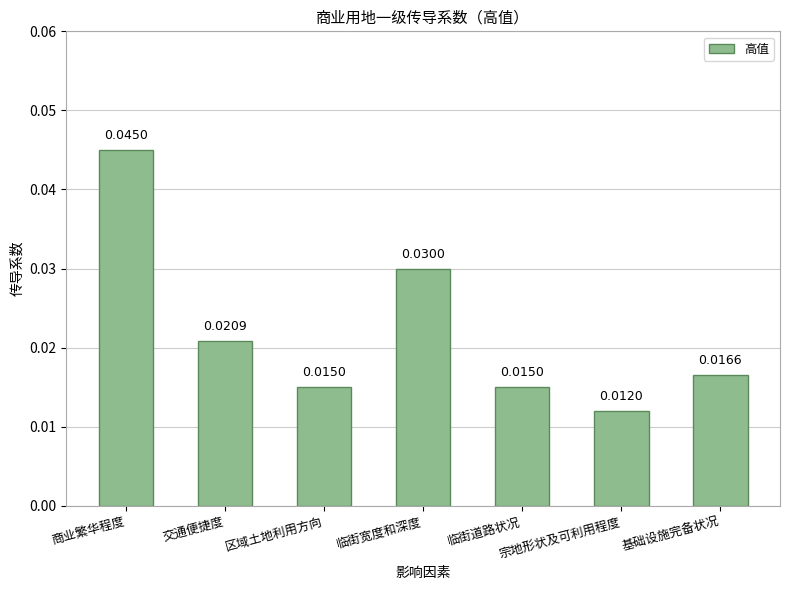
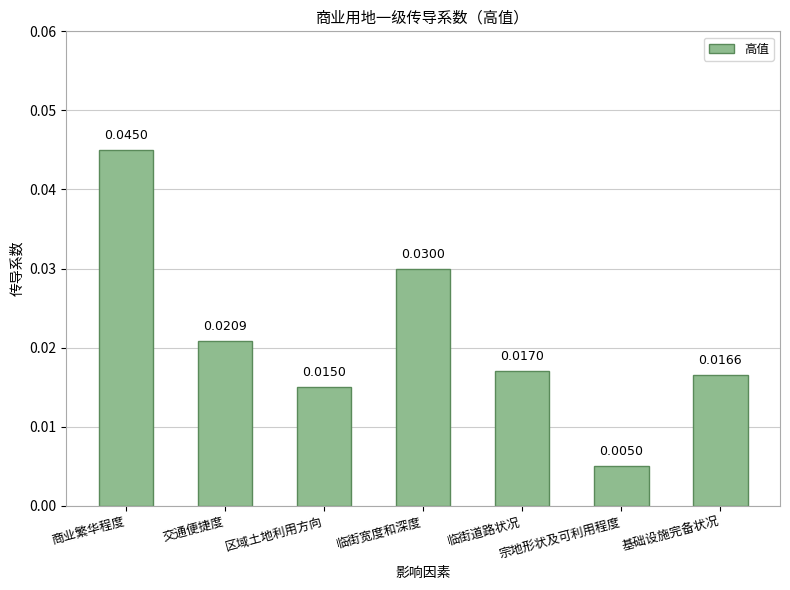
  {
    "商业繁华程度": 0.0450,
    "交通便捷度": 0.0209,
    "区域土地利用方向": 0.0150,
    "临街宽度和深度": 0.0300,
-   "临街道路状况": 0.0150,
-   "宗地形状及可利用程度": 0.0120,
+   "临街道路状况": 0.0170,
+   "宗地形状及可利用程度": 0.0050,
    "基础设施完备状况": 0.0166
  }
